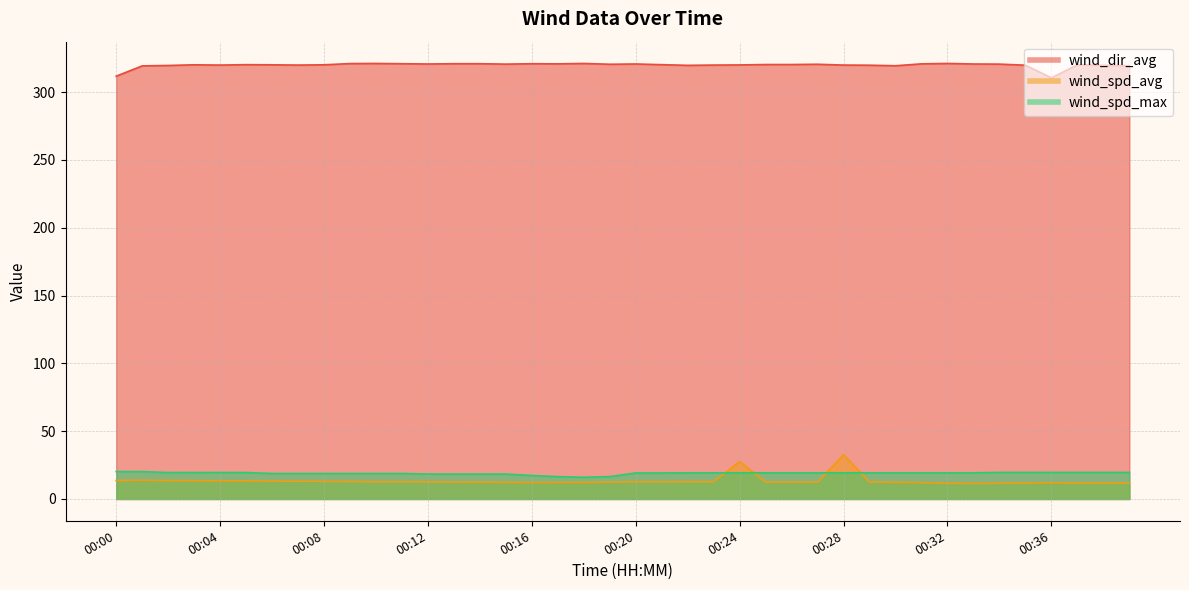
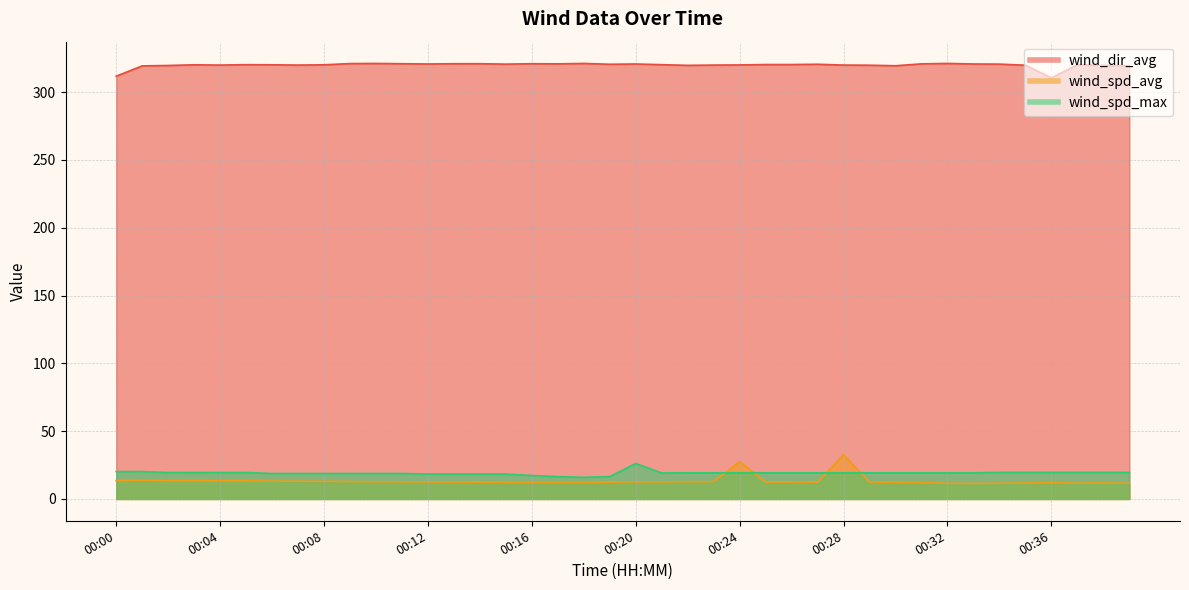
  {
    "wind_dir_avg": {
      "00:00": 312,
      "00:04": 320,
      "00:08": 320,
      "00:12": 321,
      "00:16": 321,
      "00:20": 321,
      "00:24": 320,
      "00:28": 320,
      "00:32": 321
    },
    "wind_spd_avg": {
      "00:00": 14,
      "00:04": 13,
      "00:08": 13,
      "00:12": 13,
      "00:16": 12,
      "00:20": 13,
      "00:24": 28,
      "00:28": 33,
      "00:32": 12,
      "00:36": 12
    },
    "wind_spd_max": {
      "00:00": 20,
      "00:04": 20,
      "00:08": 19,
      "00:12": 18,
      "00:16": 17,
-     "00:20": 19,
+     "00:20": 26,
      "00:24": 19,
      "00:28": 19,
      "00:32": 19,
      "00:36": 20
    }
  }
